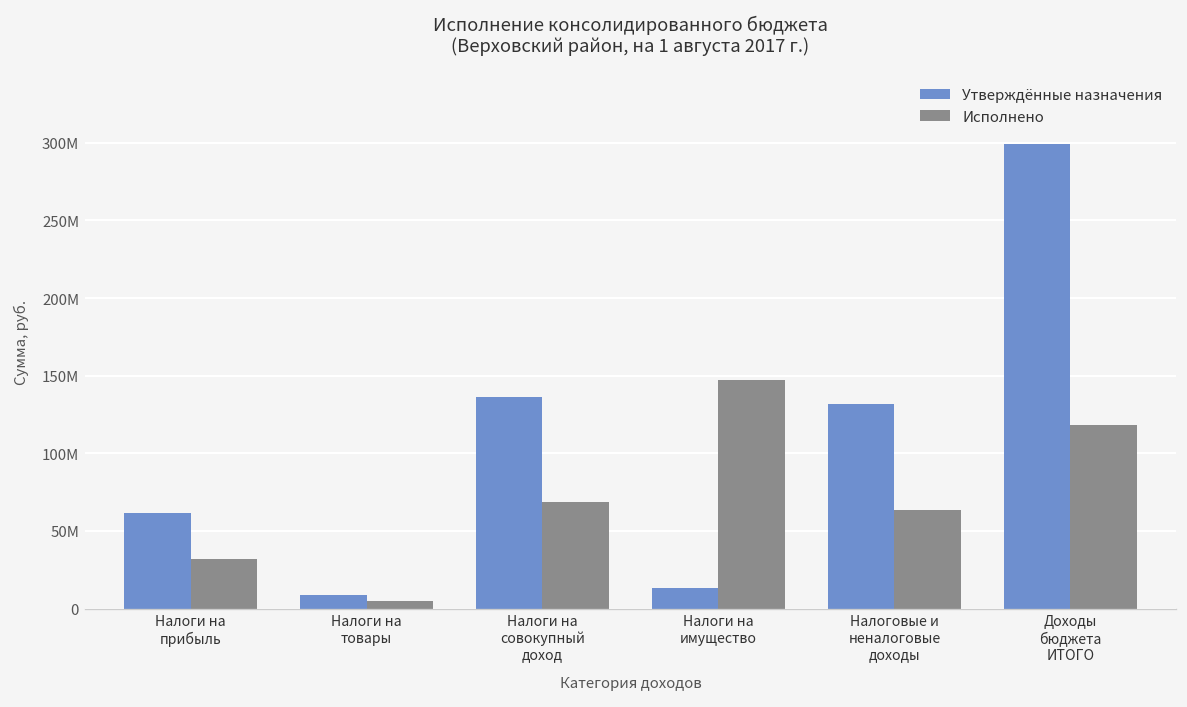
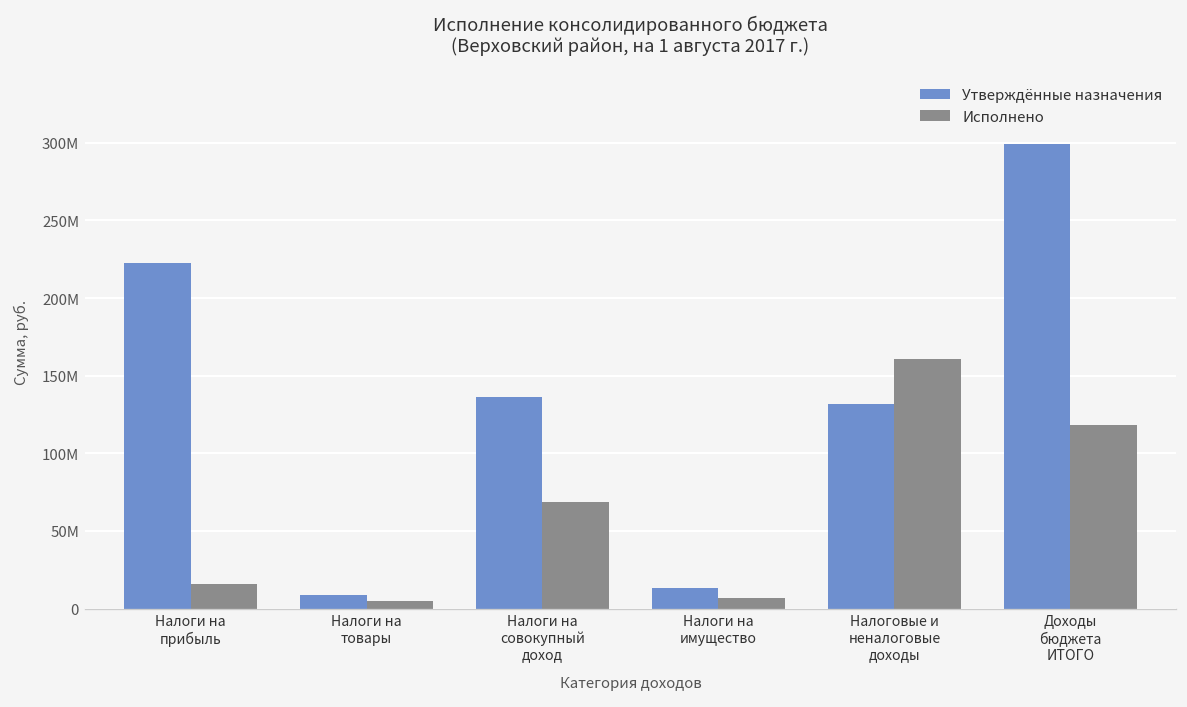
  {
    "Утверждённые назначения": {
-     "Налоги на прибыль": 61000000,
+     "Налоги на прибыль": 223000000,
      "Налоги на товары": 8000000,
      "Налоги на совокупный доход": 136000000,
      "Налоги на имущество": 13000000,
      "Налоговые и неналоговые доходы": 132000000,
      "Доходы бюджета ИТОГО": 299000000
    },
    "Исполнено": {
-     "Налоги на прибыль": 32000000,
+     "Налоги на прибыль": 16000000,
      "Налоги на товары": 5000000,
      "Налоги на совокупный доход": 68000000,
-     "Налоги на имущество": 147000000,
-     "Налоговые и неналоговые доходы": 63000000,
+     "Налоги на имущество": 7000000,
+     "Налоговые и неналоговые доходы": 161000000,
      "Доходы бюджета ИТОГО": 118000000
    }
  }
